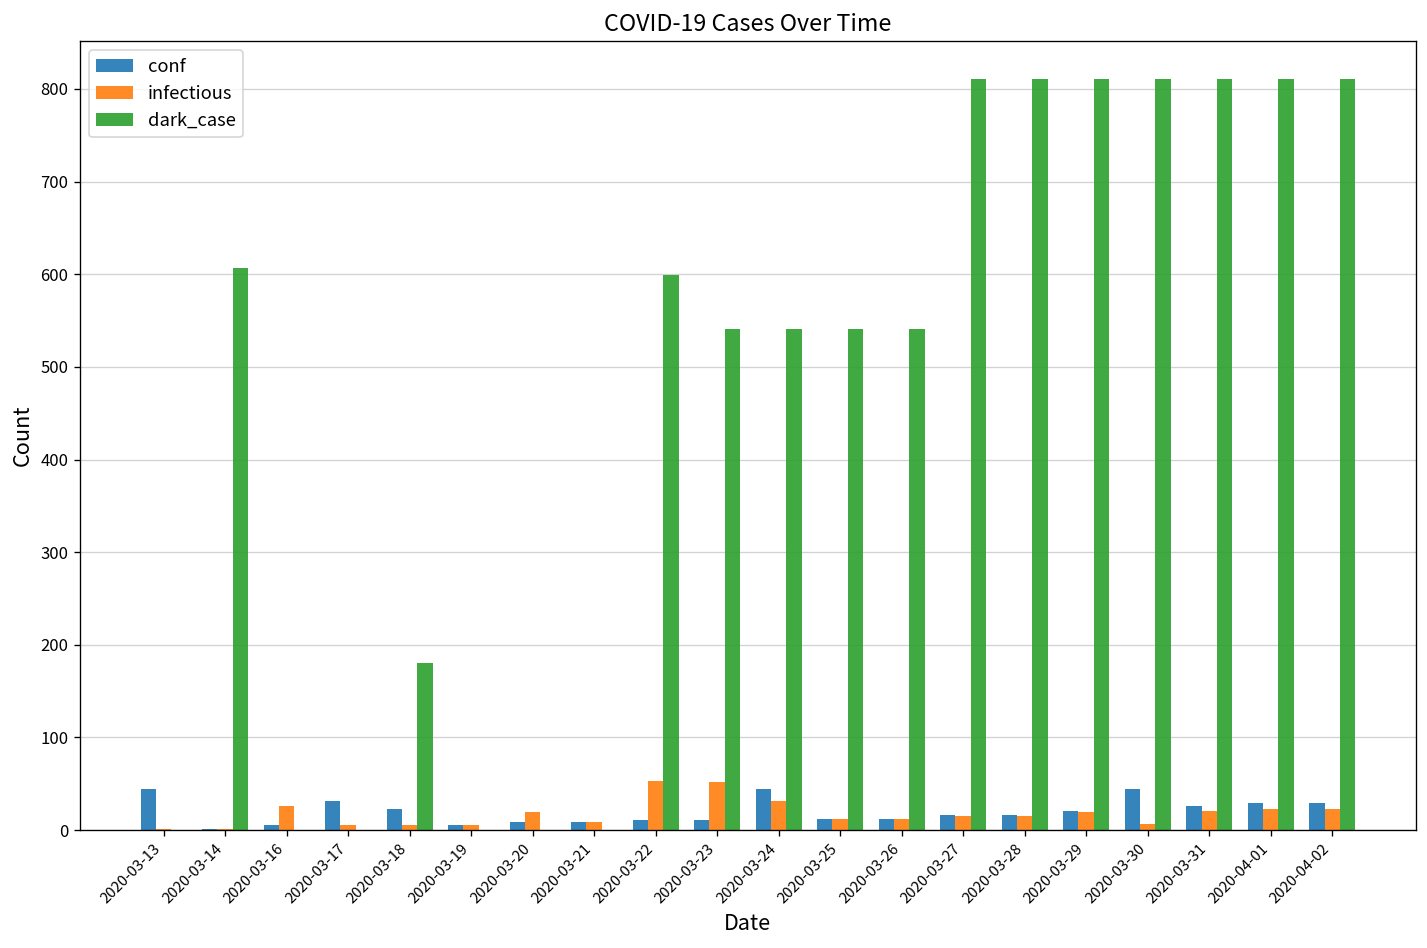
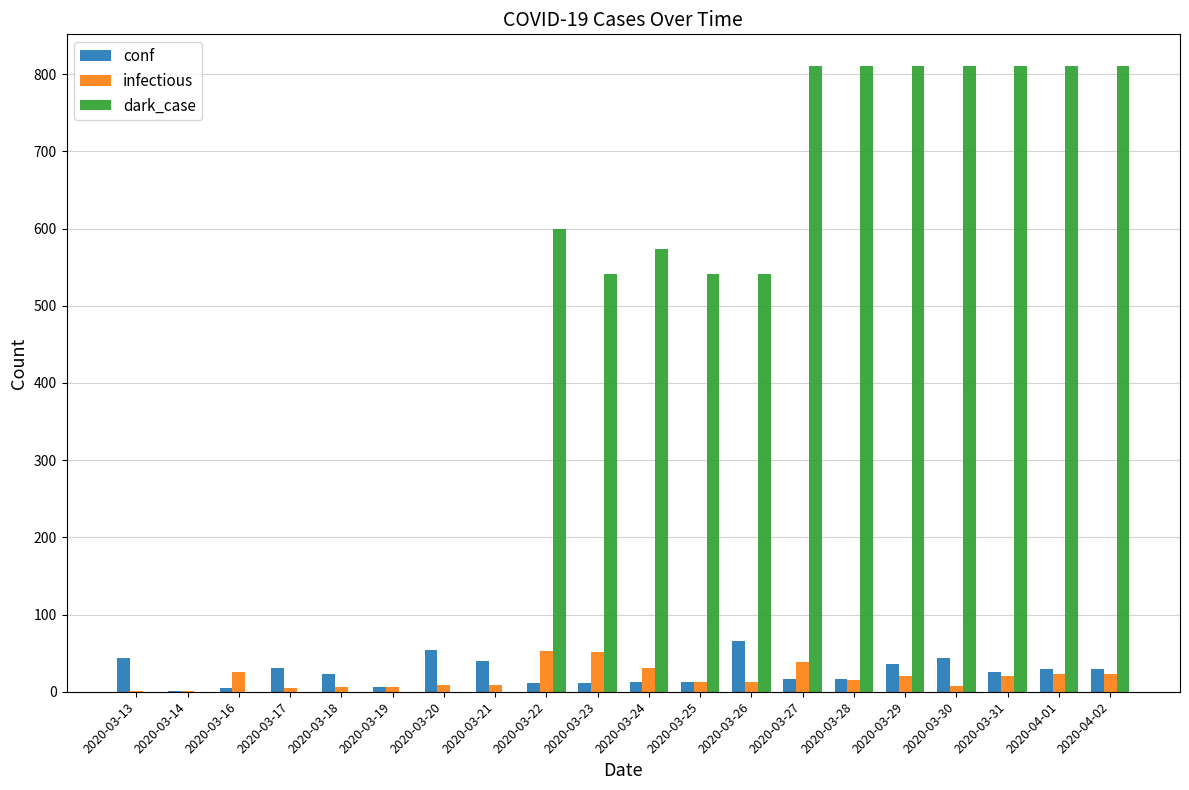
  {
    "conf": {
      "2020-03-13": 40,
      "2020-03-16": 10,
      "2020-03-17": 30,
      "2020-03-18": 20,
      "2020-03-19": 10,
-     "2020-03-20": 10,
-     "2020-03-21": 10,
+     "2020-03-20": 50,
+     "2020-03-21": 40,
      "2020-03-22": 10,
      "2020-03-23": 10,
-     "2020-03-24": 40,
+     "2020-03-24": 10,
      "2020-03-25": 10,
-     "2020-03-26": 10,
+     "2020-03-26": 70,
      "2020-03-27": 20,
      "2020-03-28": 20,
-     "2020-03-29": 20,
+     "2020-03-29": 40,
      "2020-03-30": 40,
      "2020-03-31": 30,
      "2020-04-01": 30,
      "2020-04-02": 30
    },
    "infectious": {
      "2020-03-16": 30,
      "2020-03-17": 10,
      "2020-03-18": 10,
      "2020-03-19": 10,
-     "2020-03-20": 20,
+     "2020-03-20": 10,
      "2020-03-21": 10,
      "2020-03-22": 50,
      "2020-03-23": 50,
      "2020-03-24": 30,
      "2020-03-25": 10,
      "2020-03-26": 10,
-     "2020-03-27": 20,
+     "2020-03-27": 40,
      "2020-03-28": 20,
      "2020-03-29": 20,
      "2020-03-30": 10,
      "2020-03-31": 20,
      "2020-04-01": 20,
      "2020-04-02": 20
    },
    "dark_case": {
      "2020-03-13": 0,
-     "2020-03-14": 610,
+     "2020-03-14": 0,
      "2020-03-16": 0,
      "2020-03-17": 0,
-     "2020-03-18": 180,
+     "2020-03-18": 0,
      "2020-03-19": 0,
      "2020-03-20": 0,
      "2020-03-21": 0,
      "2020-03-22": 600,
      "2020-03-23": 540,
-     "2020-03-24": 540,
+     "2020-03-24": 570,
      "2020-03-25": 540,
      "2020-03-26": 540,
      "2020-03-27": 810,
      "2020-03-28": 810,
      "2020-03-29": 810,
      "2020-03-30": 810,
      "2020-03-31": 810,
      "2020-04-01": 810,
      "2020-04-02": 810
    }
  }
